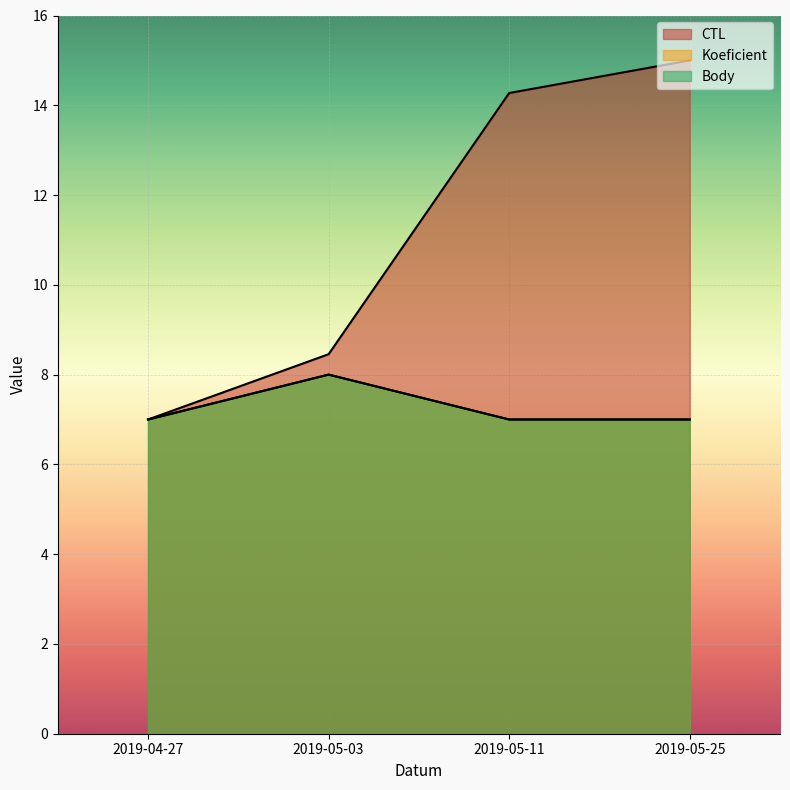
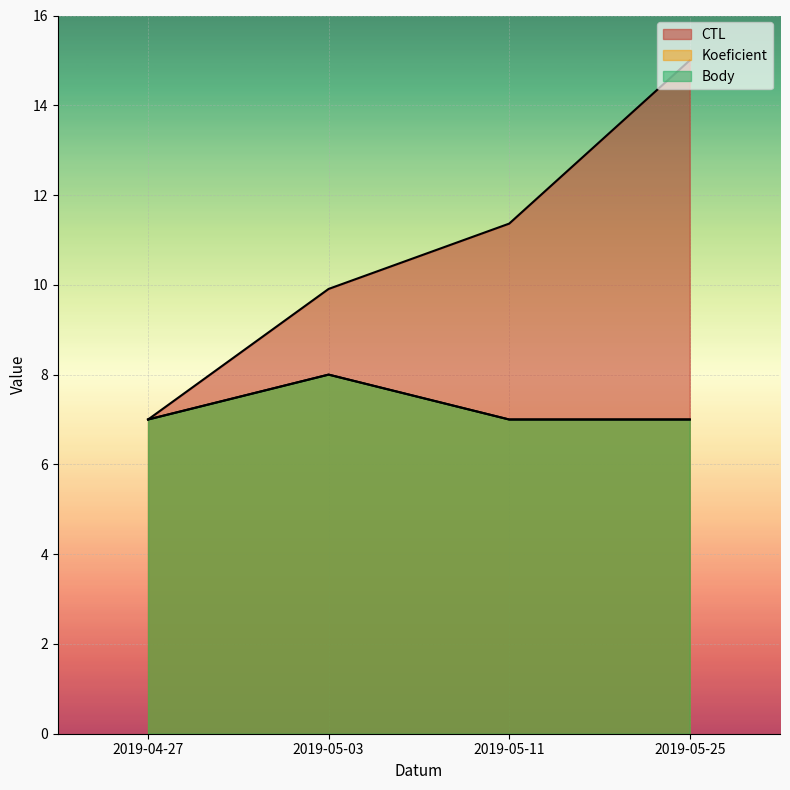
  {
    "CTL": {
-     "2019-05-03": 8.5,
-     "2019-05-11": 14.3
+     "2019-05-03": 9.9,
+     "2019-05-11": 11.4
    },
    "Body": {
      "2019-05-03": 8.0,
      "2019-05-11": 7.0,
      "2019-05-25": 7.0
    }
  }
